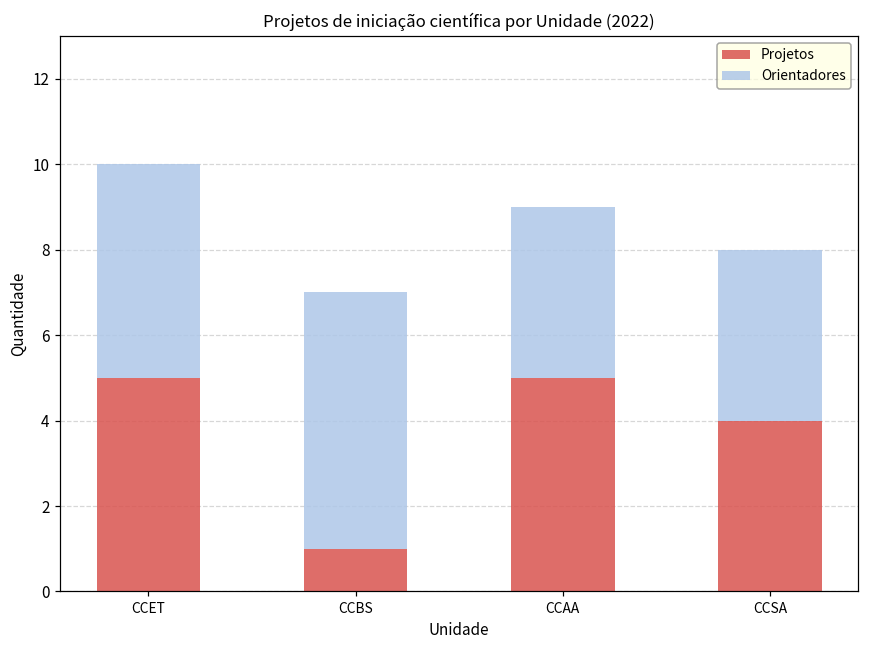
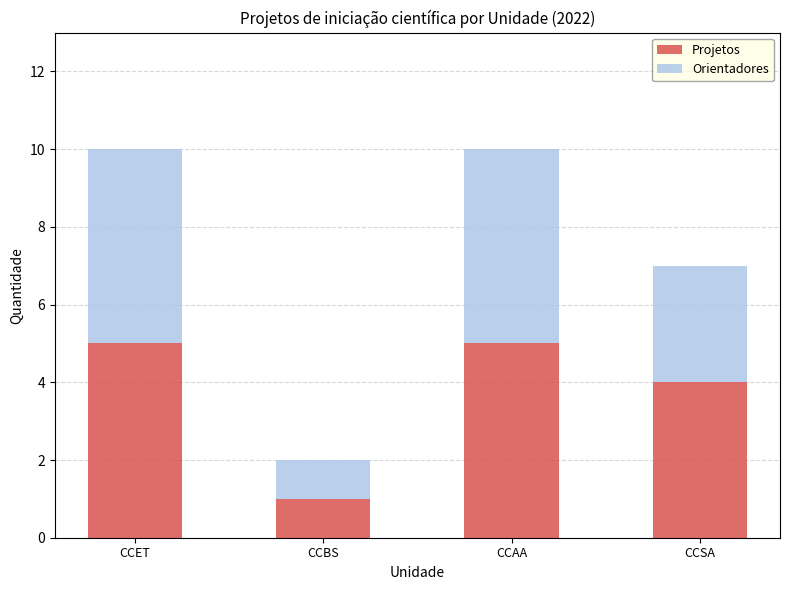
  {
    "Projetos": {
      "CCET": 5,
      "CCBS": 1,
      "CCAA": 5,
      "CCSA": 4
    },
    "Orientadores": {
      "CCET": 5,
-     "CCBS": 6,
-     "CCAA": 4,
-     "CCSA": 4
+     "CCBS": 1,
+     "CCAA": 5,
+     "CCSA": 3
    }
  }
